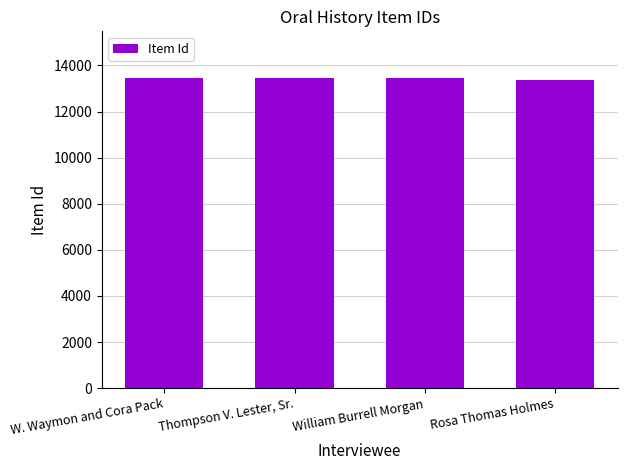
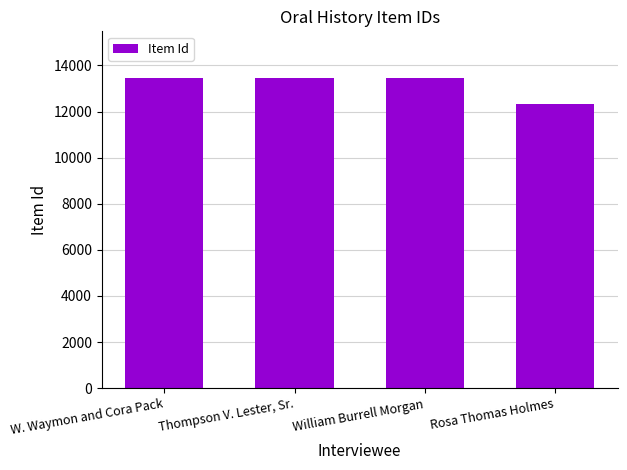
  {
    "W. Waymon and Cora Pack": 13500,
    "Thompson V. Lester, Sr.": 13400,
    "William Burrell Morgan": 13400,
-   "Rosa Thomas Holmes": 13400
+   "Rosa Thomas Holmes": 12300
  }
